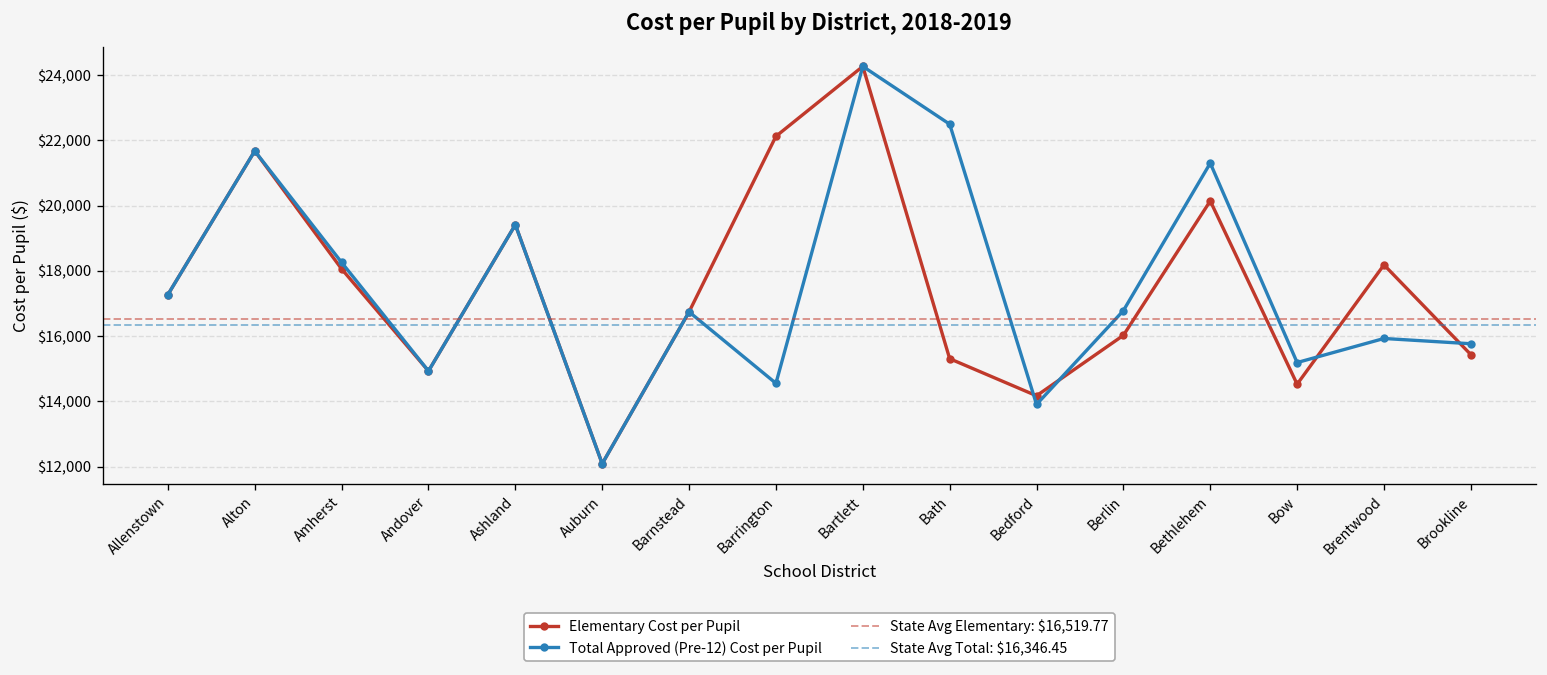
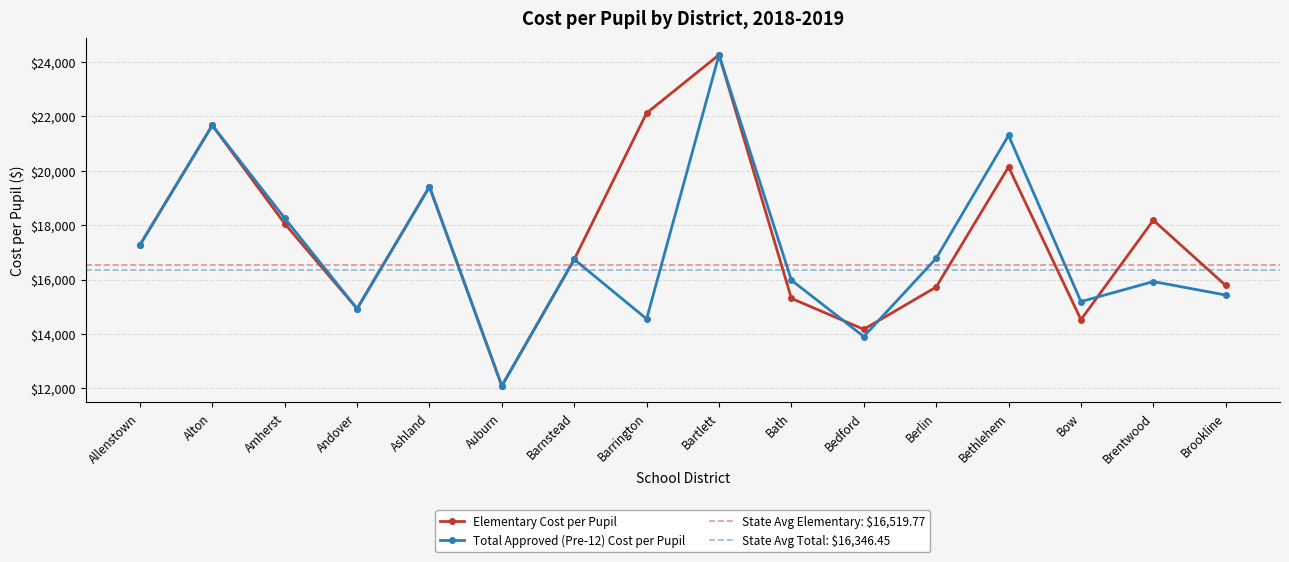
  {
    "Elementary Cost per Pupil": {
      "Amherst": "$18,100",
      "Barrington": "$22,100",
      "Bath": "$15,300",
      "Bedford": "$14,200",
-     "Berlin": "$16,000",
+     "Berlin": "$15,700",
      "Bethlehem": "$20,100",
      "Bow": "$14,500",
      "Brentwood": "$18,200",
-     "Brookline": "$15,400"
+     "Brookline": "$15,800"
    },
    "Total Approved (Pre-12) Cost per Pupil": {
      "Amherst": "$18,300",
      "Barrington": "$14,600",
-     "Bath": "$22,500",
+     "Bath": "$16,000",
      "Bedford": "$13,900",
      "Berlin": "$16,800",
      "Bethlehem": "$21,300",
      "Bow": "$15,200",
      "Brentwood": "$15,900",
-     "Brookline": "$15,800"
+     "Brookline": "$15,400"
    }
  }
